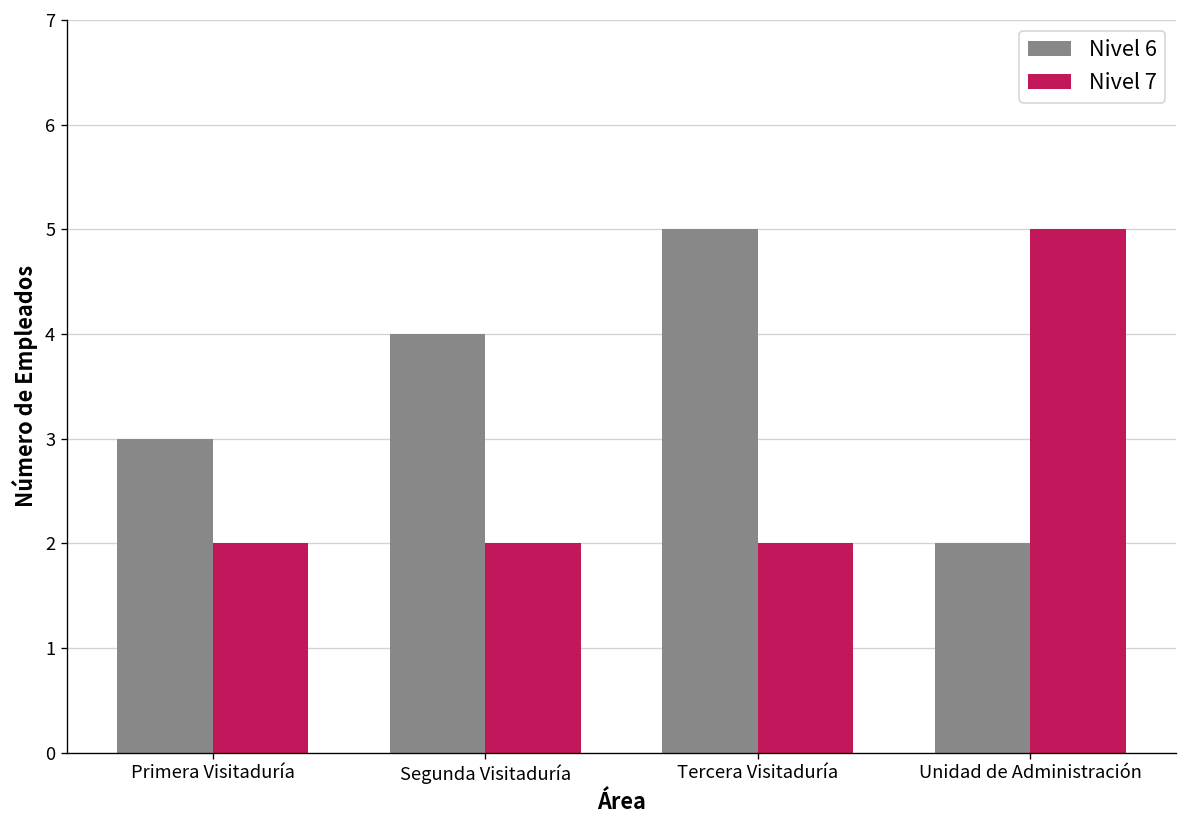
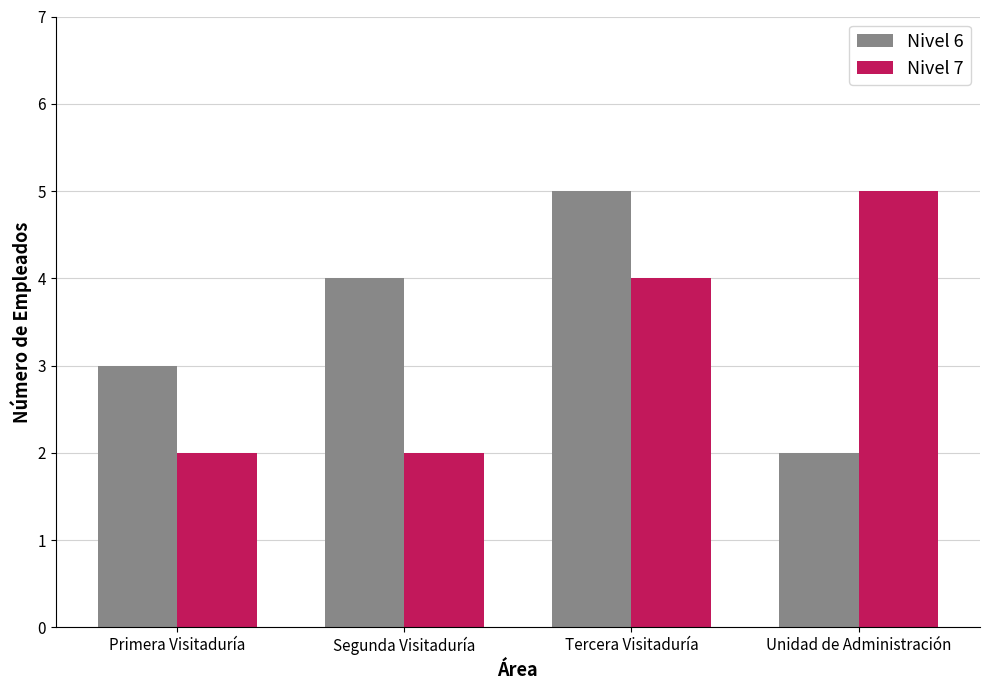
  {
    "Nivel 6": {
      "Primera Visitaduría": 3,
      "Segunda Visitaduría": 4,
      "Tercera Visitaduría": 5,
      "Unidad de Administración": 2
    },
    "Nivel 7": {
      "Primera Visitaduría": 2,
      "Segunda Visitaduría": 2,
-     "Tercera Visitaduría": 2,
+     "Tercera Visitaduría": 4,
      "Unidad de Administración": 5
    }
  }
